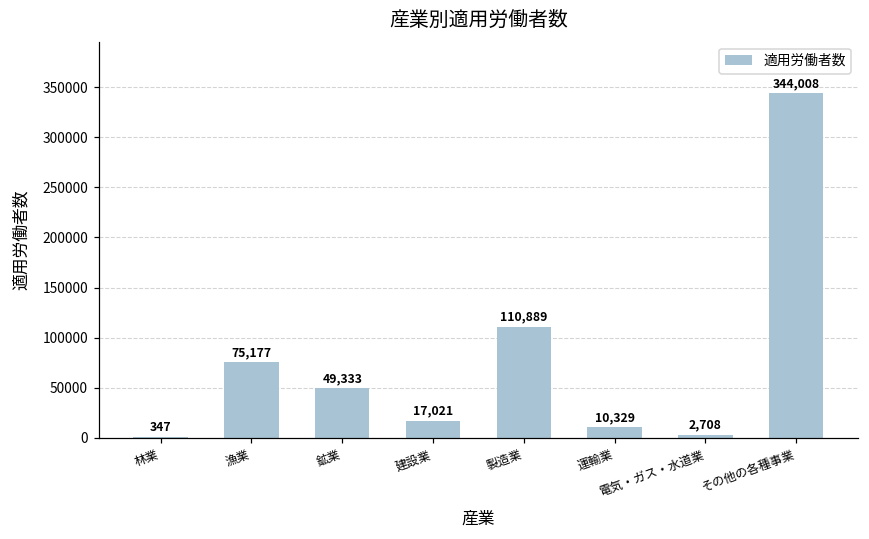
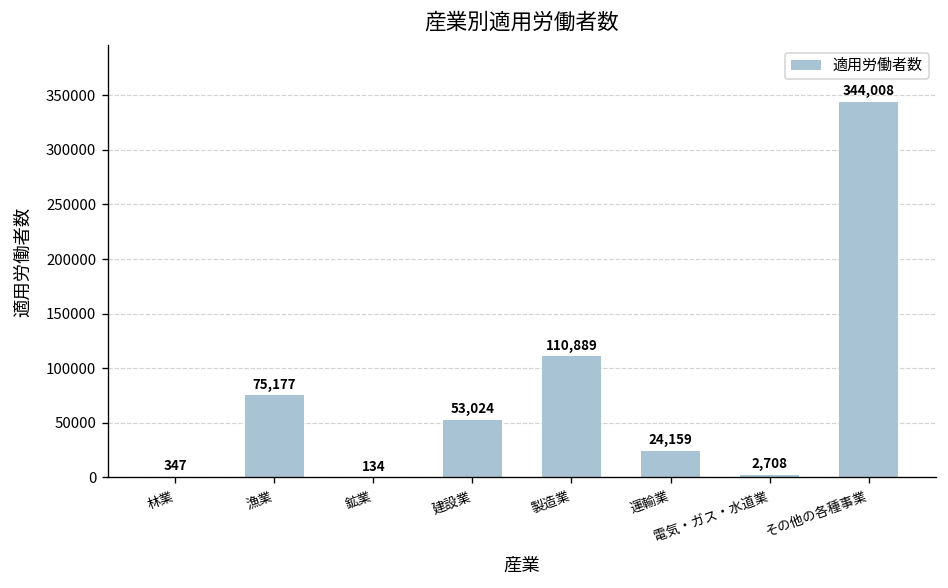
  {
    "林業": "347",
    "漁業": "75,177",
-   "鉱業": "49,333",
-   "建設業": "17,021",
+   "鉱業": "134",
+   "建設業": "53,024",
    "製造業": "110,889",
-   "運輸業": "10,329",
+   "運輸業": "24,159",
    "電気・ガス・水道業": "2,708",
    "その他の各種事業": "344,008"
  }
